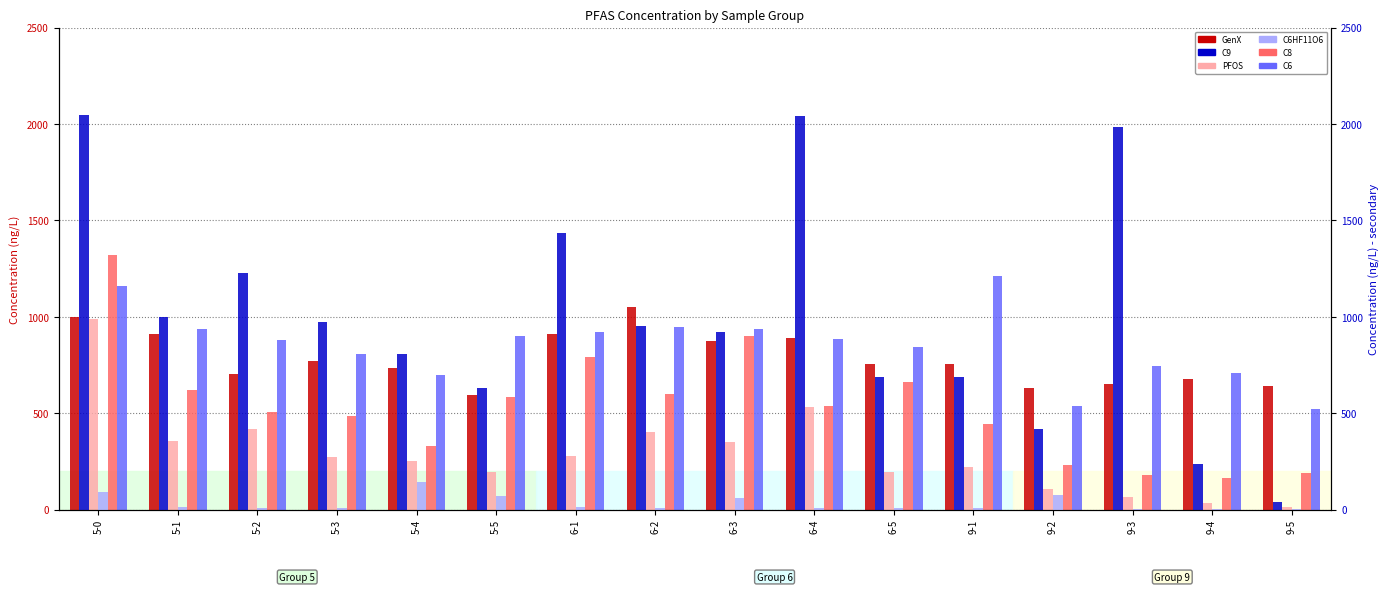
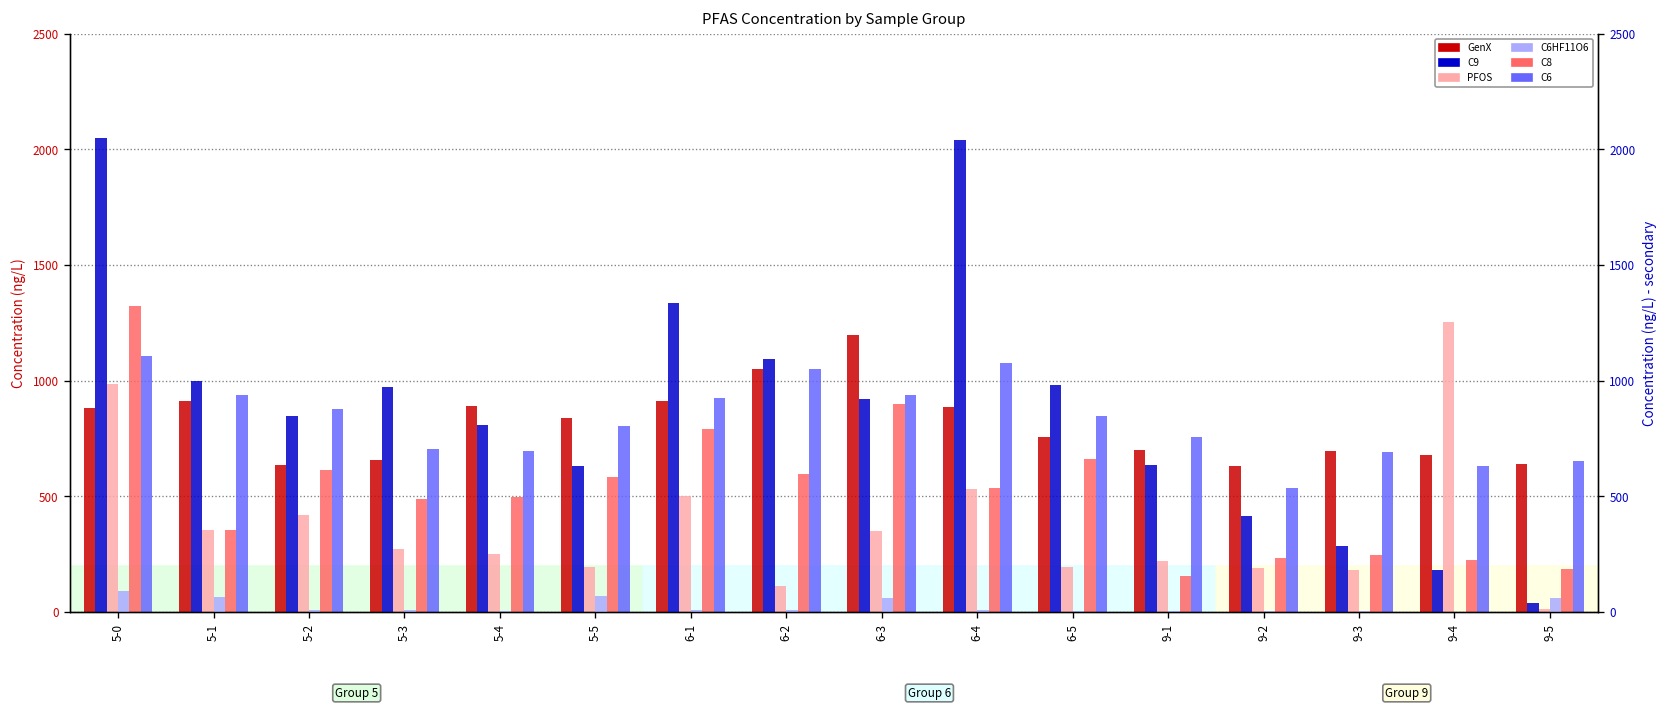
  {
    "GenX": {
-     "5-0": 1000,
+     "5-0": 880,
      "5-1": 910,
-     "5-2": 700,
-     "5-3": 770,
-     "5-4": 730,
-     "5-5": 600,
+     "5-2": 630,
+     "5-3": 660,
+     "5-4": 890,
+     "5-5": 840,
      "6-1": 910,
      "6-2": 1050,
-     "6-3": 870,
+     "6-3": 1200,
      "6-4": 890,
      "6-5": 760,
-     "9-1": 760,
+     "9-1": 700,
      "9-2": 630,
-     "9-3": 650,
+     "9-3": 700,
      "9-4": 680,
      "9-5": 640
    },
    "PFOS": {
      "5-0": 990,
      "5-1": 350,
      "5-2": 420,
      "5-3": 270,
      "5-4": 250,
      "5-5": 190,
-     "6-1": 280,
-     "6-2": 400,
+     "6-1": 500,
+     "6-2": 110,
      "6-3": 350,
      "6-4": 530,
      "6-5": 190,
      "9-1": 220,
-     "9-2": 110,
-     "9-3": 60,
-     "9-4": 40,
+     "9-2": 190,
+     "9-3": 180,
+     "9-4": 1260,
      "9-5": 20
    },
    "C8": {
      "5-0": 1320,
-     "5-1": 620,
-     "5-2": 510,
+     "5-1": 360,
+     "5-2": 610,
      "5-3": 490,
-     "5-4": 330,
+     "5-4": 500,
      "5-5": 580,
      "6-1": 790,
      "6-2": 600,
      "6-3": 900,
      "6-4": 540,
      "6-5": 660,
-     "9-1": 440,
+     "9-1": 150,
      "9-2": 230,
-     "9-3": 180,
-     "9-4": 160,
+     "9-3": 250,
+     "9-4": 230,
      "9-5": 190
    },
    "C6": {
-     "5-0": 1160,
+     "5-0": 1110,
      "5-1": 940,
      "5-2": 880,
-     "5-3": 810,
+     "5-3": 710,
      "5-4": 700,
-     "5-5": 900,
+     "5-5": 800,
      "6-1": 920,
-     "6-2": 950,
+     "6-2": 1050,
      "6-3": 940,
-     "6-4": 880,
+     "6-4": 1080,
      "6-5": 850,
-     "9-1": 1210,
+     "9-1": 760,
      "9-2": 530,
-     "9-3": 740,
-     "9-4": 710,
-     "9-5": 520
+     "9-3": 690,
+     "9-4": 630,
+     "9-5": 650
    },
    "C9": {
      "5-0": 2050,
      "5-1": 1000,
-     "5-2": 1230,
+     "5-2": 850,
      "5-3": 970,
      "5-4": 810,
      "5-5": 630,
-     "6-1": 1440,
-     "6-2": 950,
+     "6-1": 1340,
+     "6-2": 1100,
      "6-3": 920,
      "6-4": 2040,
-     "6-5": 690,
-     "9-1": 690,
+     "6-5": 980,
+     "9-1": 640,
      "9-2": 420,
-     "9-3": 1980,
-     "9-4": 230,
+     "9-3": 280,
+     "9-4": 180,
      "9-5": 40
    },
    "C6HF11O6": {
      "5-0": 90,
-     "5-1": 10,
-     "5-4": 140,
+     "5-1": 60,
+     "5-4": 10,
      "5-5": 70,
      "6-3": 60,
-     "9-2": 80,
-     "9-5": 0
+     "9-2": 0,
+     "9-5": 60
    }
  }
